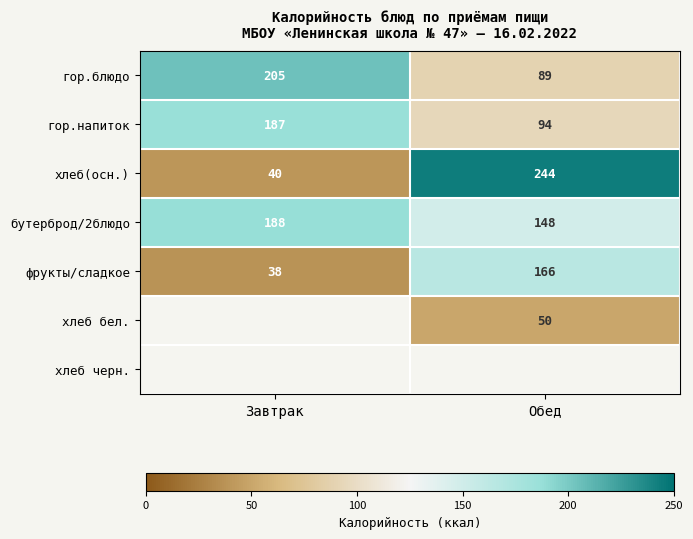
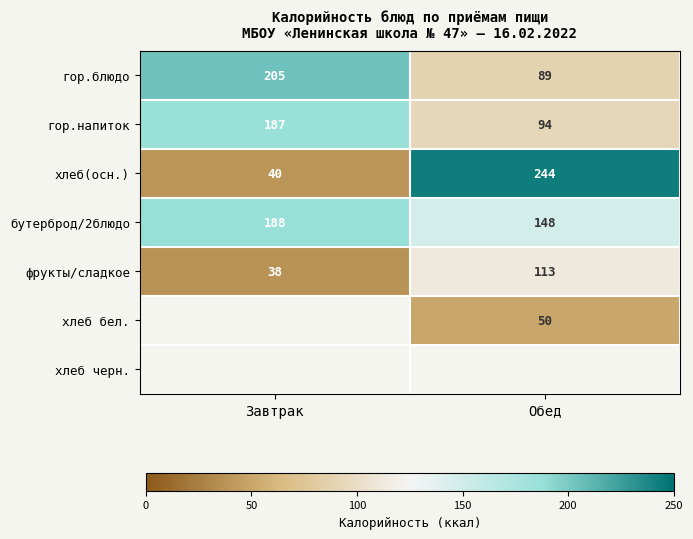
  {
    "гор.блюдо": {
      "Завтрак": 205,
      "Обед": 89
    },
    "гор.напиток": {
      "Завтрак": 187,
      "Обед": 94
    },
    "хлеб(осн.)": {
      "Завтрак": 40,
      "Обед": 244
    },
    "бутерброд/2блюдо": {
      "Завтрак": 188,
      "Обед": 148
    },
    "фрукты/сладкое": {
      "Завтрак": 38,
-     "Обед": 166
+     "Обед": 113
    },
    "хлеб бел.": {
      "Обед": 50
    }
  }
